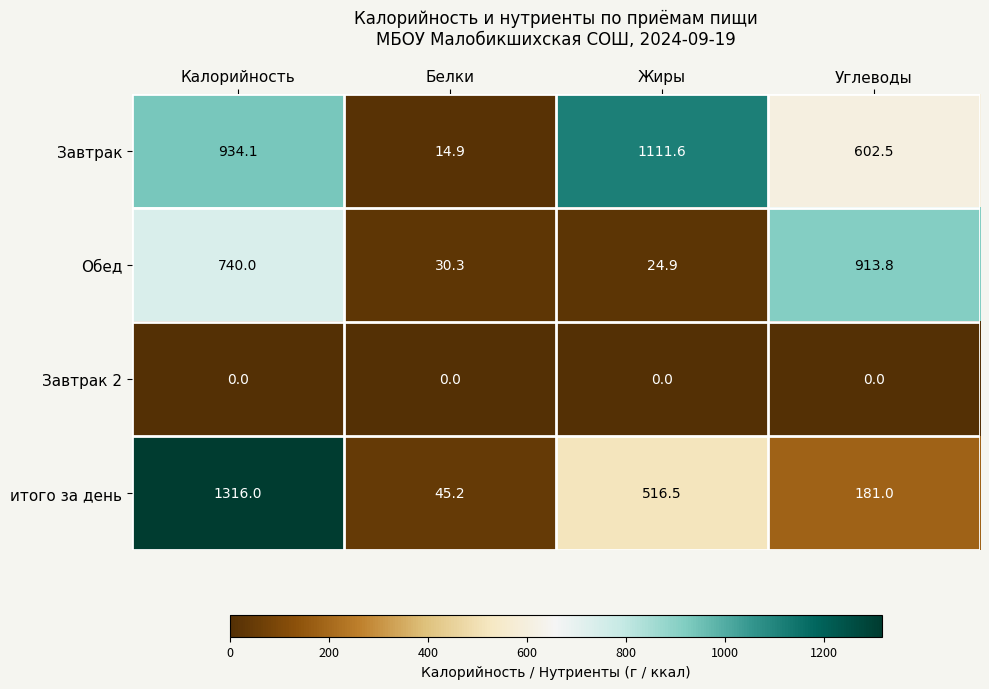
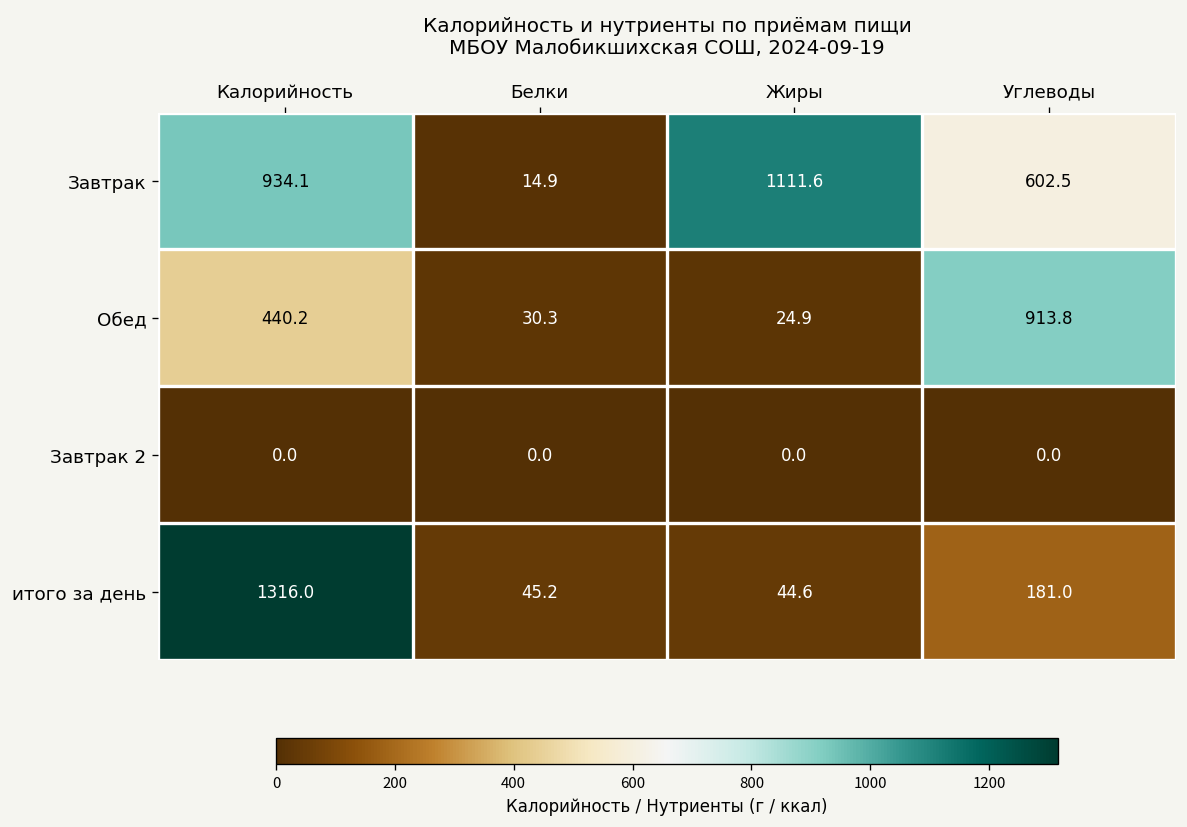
  {
    "Завтрак": {
      "Калорийность": 934.1,
      "Белки": 14.9,
      "Жиры": 1111.6,
      "Углеводы": 602.5
    },
    "Обед": {
-     "Калорийность": 740.0,
+     "Калорийность": 440.2,
      "Белки": 30.3,
      "Жиры": 24.9,
      "Углеводы": 913.8
    },
    "Завтрак 2": {
      "Калорийность": 0.0,
      "Белки": 0.0,
      "Жиры": 0.0,
      "Углеводы": 0.0
    },
    "итого за день": {
      "Калорийность": 1316.0,
      "Белки": 45.2,
-     "Жиры": 516.5,
+     "Жиры": 44.6,
      "Углеводы": 181.0
    }
  }
